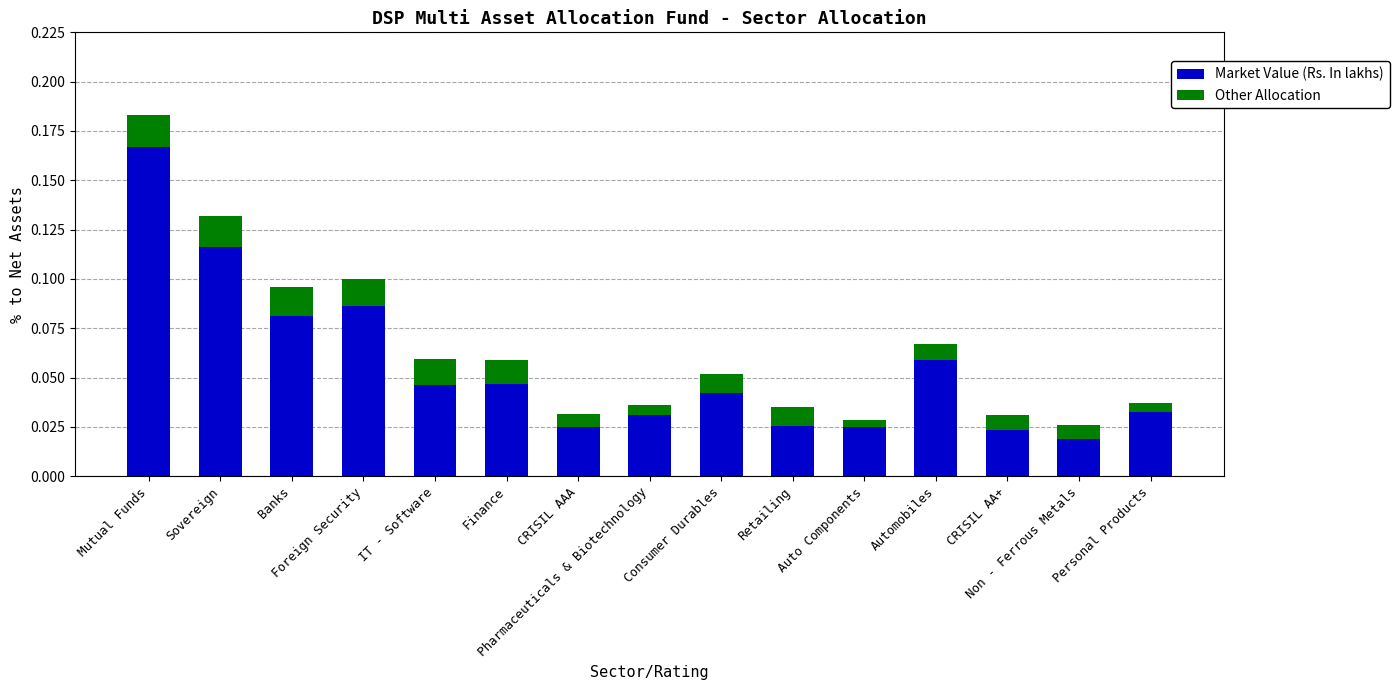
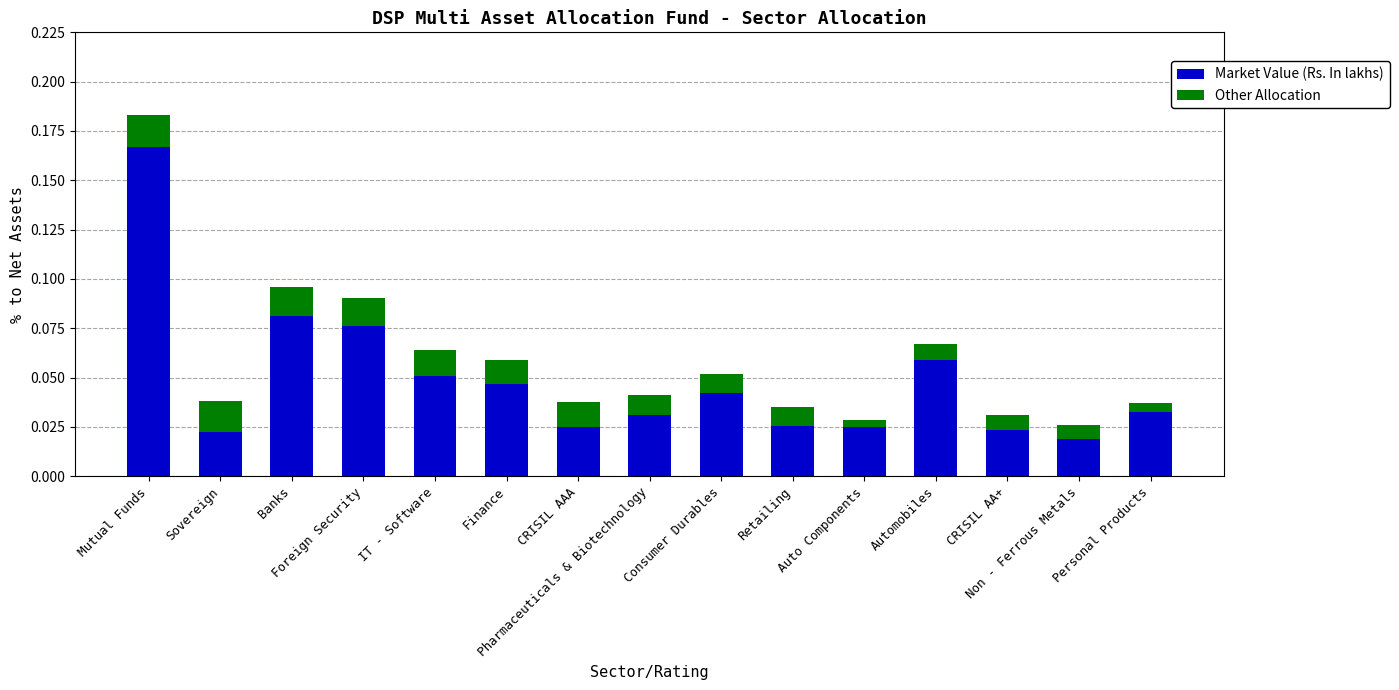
  {
    "Market Value (Rs. In lakhs)": {
      "Mutual Funds": 0.167,
-     "Sovereign": 0.116,
+     "Sovereign": 0.023,
      "Banks": 0.081,
-     "Foreign Security": 0.086,
-     "IT - Software": 0.046,
+     "Foreign Security": 0.076,
+     "IT - Software": 0.051,
      "Finance": 0.047,
      "CRISIL AAA": 0.025,
      "Pharmaceuticals & Biotechnology": 0.031,
      "Consumer Durables": 0.042,
      "Retailing": 0.025,
      "Auto Components": 0.025,
      "Automobiles": 0.059,
      "CRISIL AA+": 0.024,
      "Non - Ferrous Metals": 0.019,
      "Personal Products": 0.033
    },
    "Other Allocation": {
      "Mutual Funds": 0.016,
      "Sovereign": 0.016,
      "Banks": 0.015,
      "Foreign Security": 0.014,
      "IT - Software": 0.013,
      "Finance": 0.013,
-     "CRISIL AAA": 0.006,
-     "Pharmaceuticals & Biotechnology": 0.005,
+     "CRISIL AAA": 0.012,
+     "Pharmaceuticals & Biotechnology": 0.010,
      "Consumer Durables": 0.010,
      "Retailing": 0.010,
      "Auto Components": 0.004,
      "Automobiles": 0.008,
      "CRISIL AA+": 0.007,
      "Non - Ferrous Metals": 0.007,
      "Personal Products": 0.005
    }
  }
